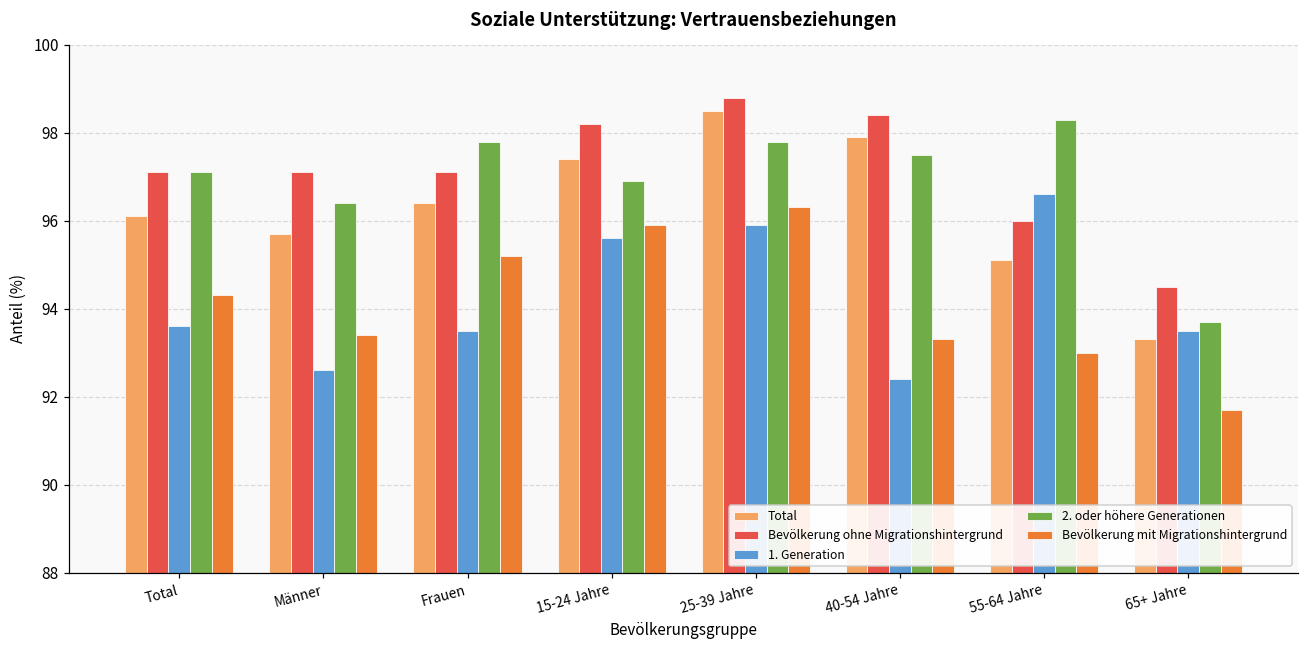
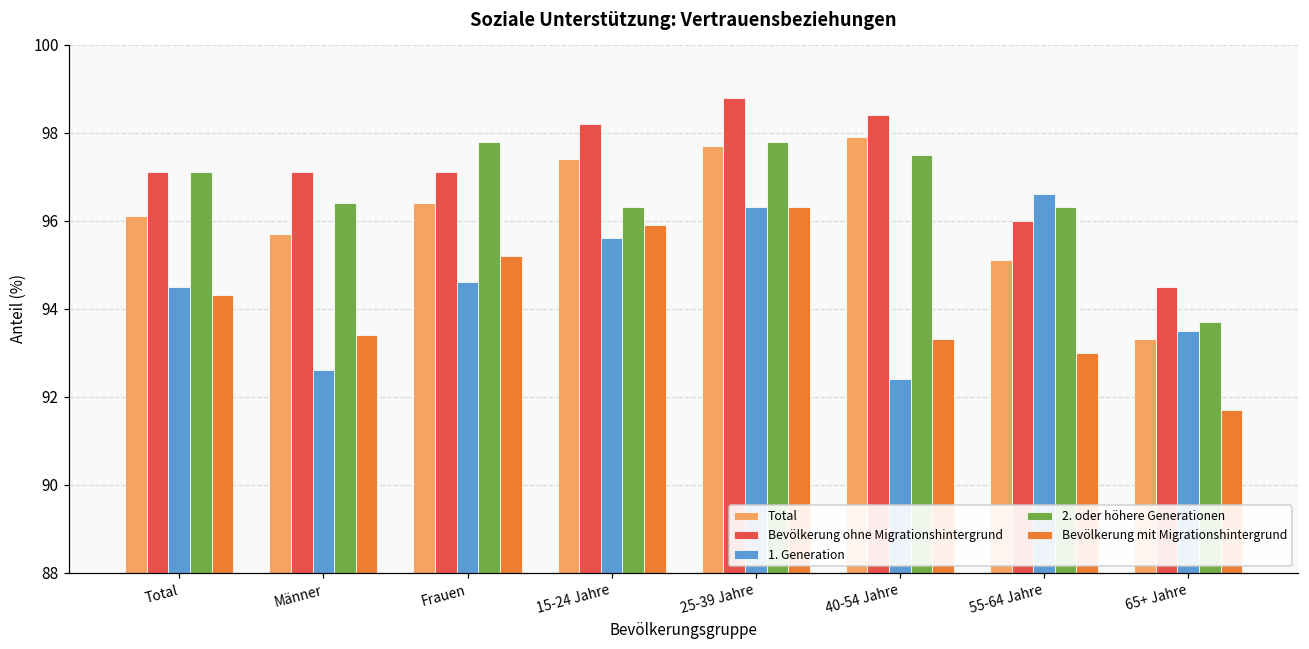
  {
    "Total": {
      "Total": 96.1,
      "Männer": 95.7,
      "Frauen": 96.4,
      "15-24 Jahre": 97.4,
-     "25-39 Jahre": 98.5,
+     "25-39 Jahre": 97.7,
      "40-54 Jahre": 97.9,
      "55-64 Jahre": 95.1,
      "65+ Jahre": 93.3
    },
    "1. Generation": {
-     "Total": 93.6,
+     "Total": 94.5,
      "Männer": 92.6,
-     "Frauen": 93.5,
+     "Frauen": 94.6,
      "15-24 Jahre": 95.6,
-     "25-39 Jahre": 95.9,
+     "25-39 Jahre": 96.3,
      "40-54 Jahre": 92.4,
      "55-64 Jahre": 96.6,
      "65+ Jahre": 93.5
    },
    "2. oder höhere Generationen": {
      "Total": 97.1,
      "Männer": 96.4,
      "Frauen": 97.8,
-     "15-24 Jahre": 96.9,
+     "15-24 Jahre": 96.3,
      "25-39 Jahre": 97.8,
      "40-54 Jahre": 97.5,
-     "55-64 Jahre": 98.3,
+     "55-64 Jahre": 96.3,
      "65+ Jahre": 93.7
    }
  }
